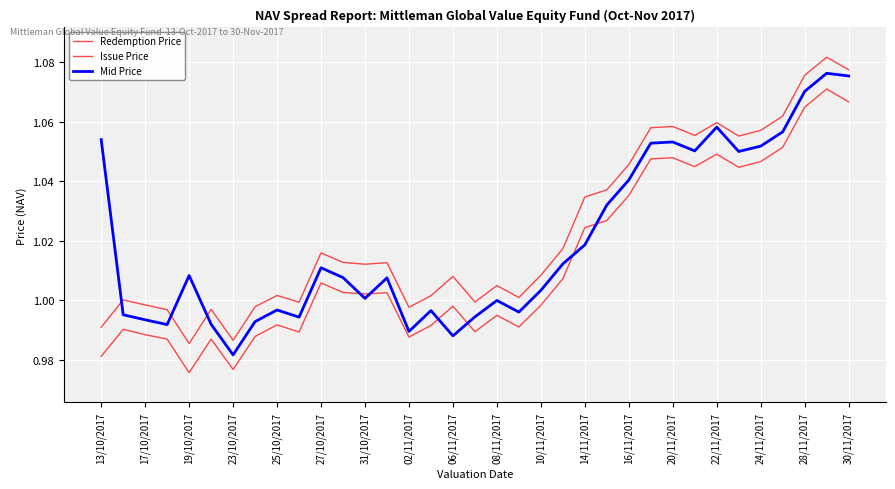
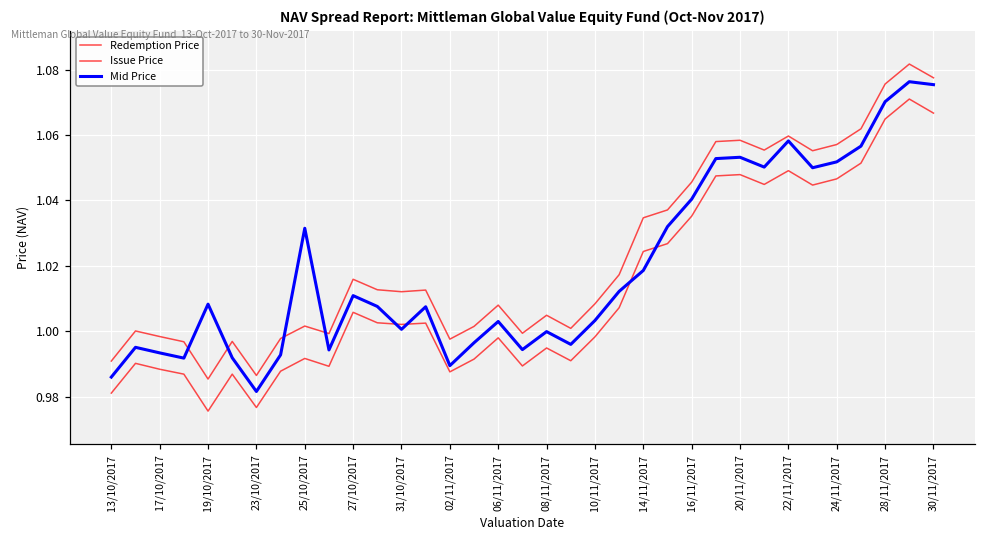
  {
    "Mid Price": {
-     "13/10/2017": 1.054,
+     "13/10/2017": 0.986,
      "17/10/2017": 0.993,
      "19/10/2017": 1.008,
      "23/10/2017": 0.982,
-     "25/10/2017": 0.997,
+     "25/10/2017": 1.032,
      "27/10/2017": 1.011,
      "31/10/2017": 1.001,
      "02/11/2017": 0.990,
-     "06/11/2017": 0.988,
+     "06/11/2017": 1.003,
      "08/11/2017": 1.000,
      "10/11/2017": 1.003,
      "14/11/2017": 1.019,
      "16/11/2017": 1.040,
      "20/11/2017": 1.053,
      "22/11/2017": 1.058,
      "24/11/2017": 1.052,
      "28/11/2017": 1.070,
      "30/11/2017": 1.075
    }
  }
